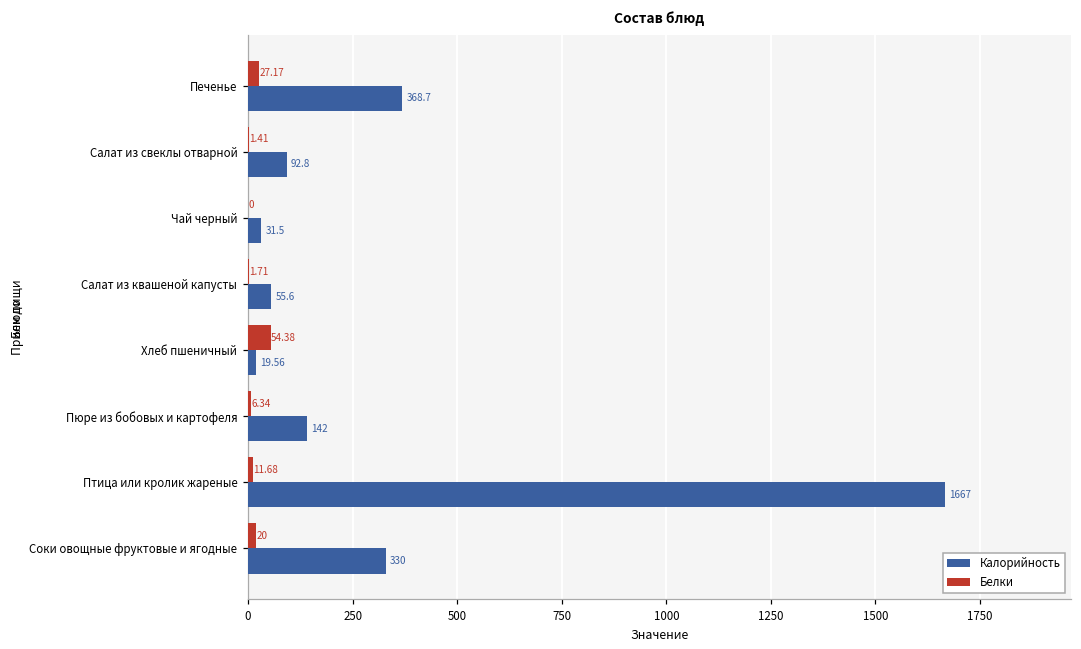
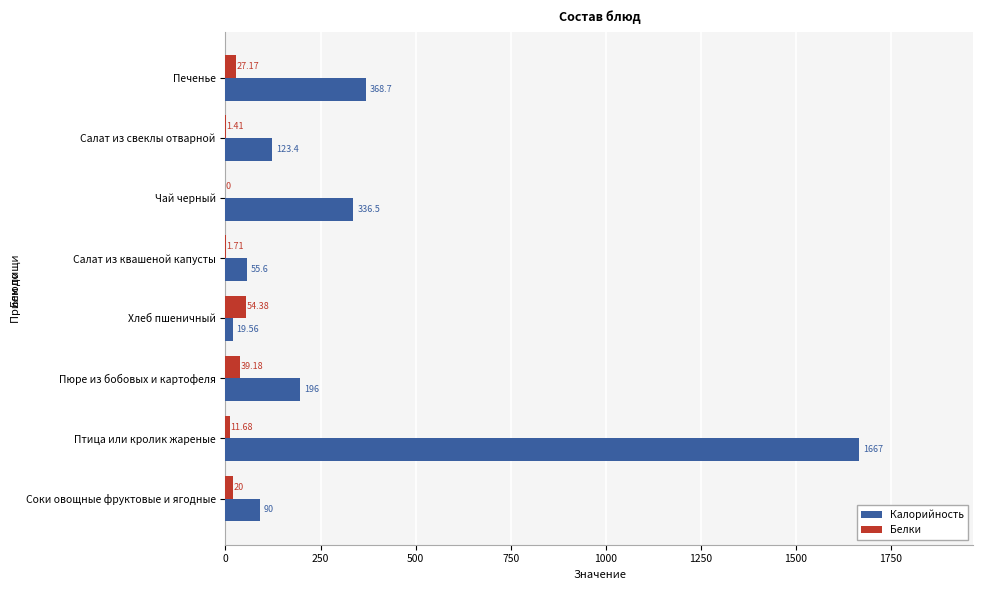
  {
    "Калорийность": {
      "Печенье": 368.7,
-     "Салат из свеклы отварной": 92.8,
-     "Чай черный": 31.5,
+     "Салат из свеклы отварной": 123.4,
+     "Чай черный": 336.5,
      "Салат из квашеной капусты": 55.6,
      "Хлеб пшеничный": 19.56,
-     "Пюре из бобовых и картофеля": 142,
+     "Пюре из бобовых и картофеля": 196,
      "Птица или кролик жареные": 1667,
-     "Соки овощные фруктовые и ягодные": 330
+     "Соки овощные фруктовые и ягодные": 90
    },
    "Белки": {
      "Печенье": 27.17,
      "Салат из свеклы отварной": 1.41,
      "Чай черный": 0,
      "Салат из квашеной капусты": 1.71,
      "Хлеб пшеничный": 54.38,
-     "Пюре из бобовых и картофеля": 6.34,
+     "Пюре из бобовых и картофеля": 39.18,
      "Птица или кролик жареные": 11.68,
      "Соки овощные фруктовые и ягодные": 20
    }
  }
